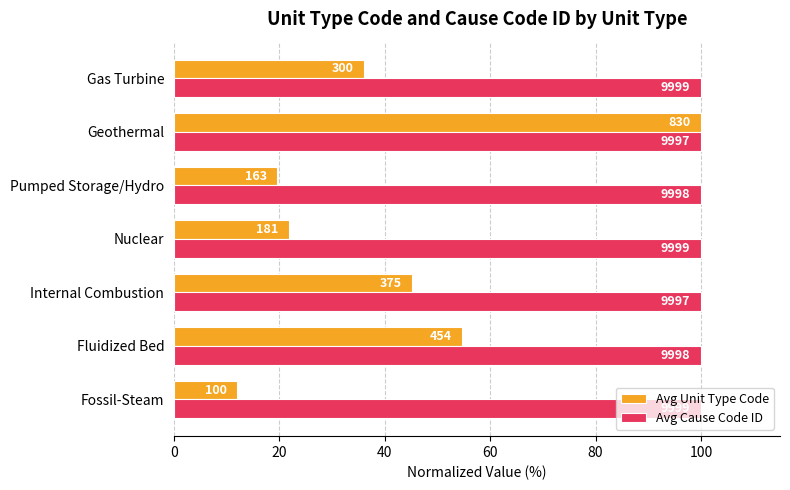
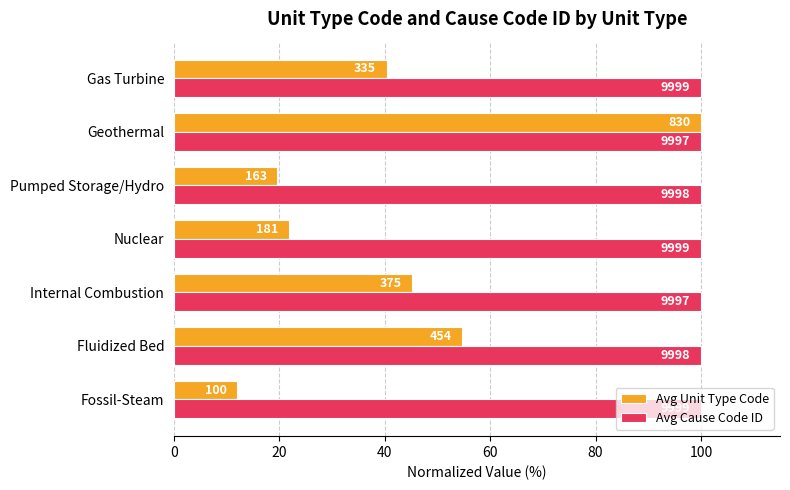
  {
    "Avg Unit Type Code": {
-     "Gas Turbine": 300
+     "Gas Turbine": 335
    }
  }
